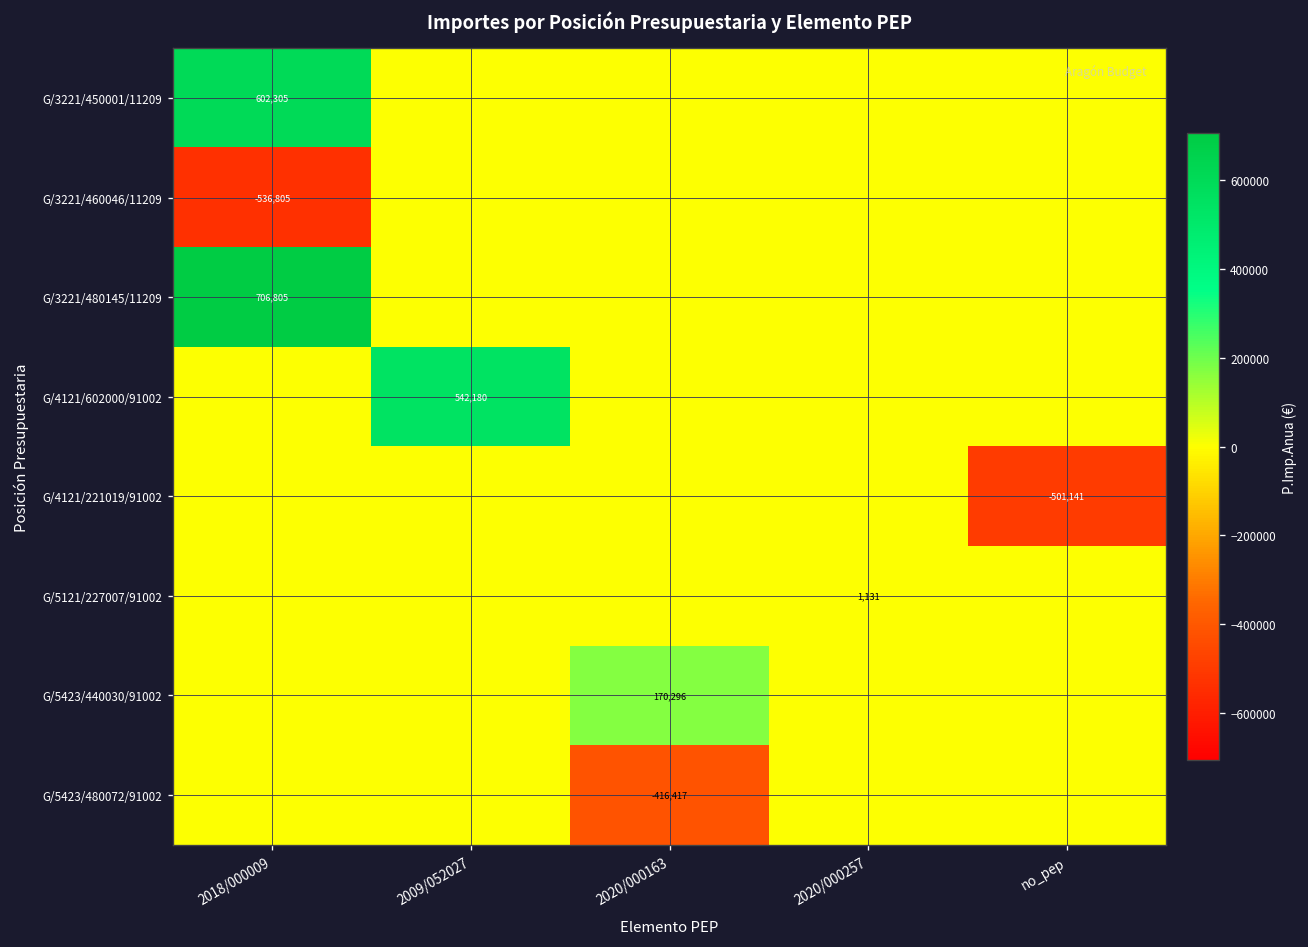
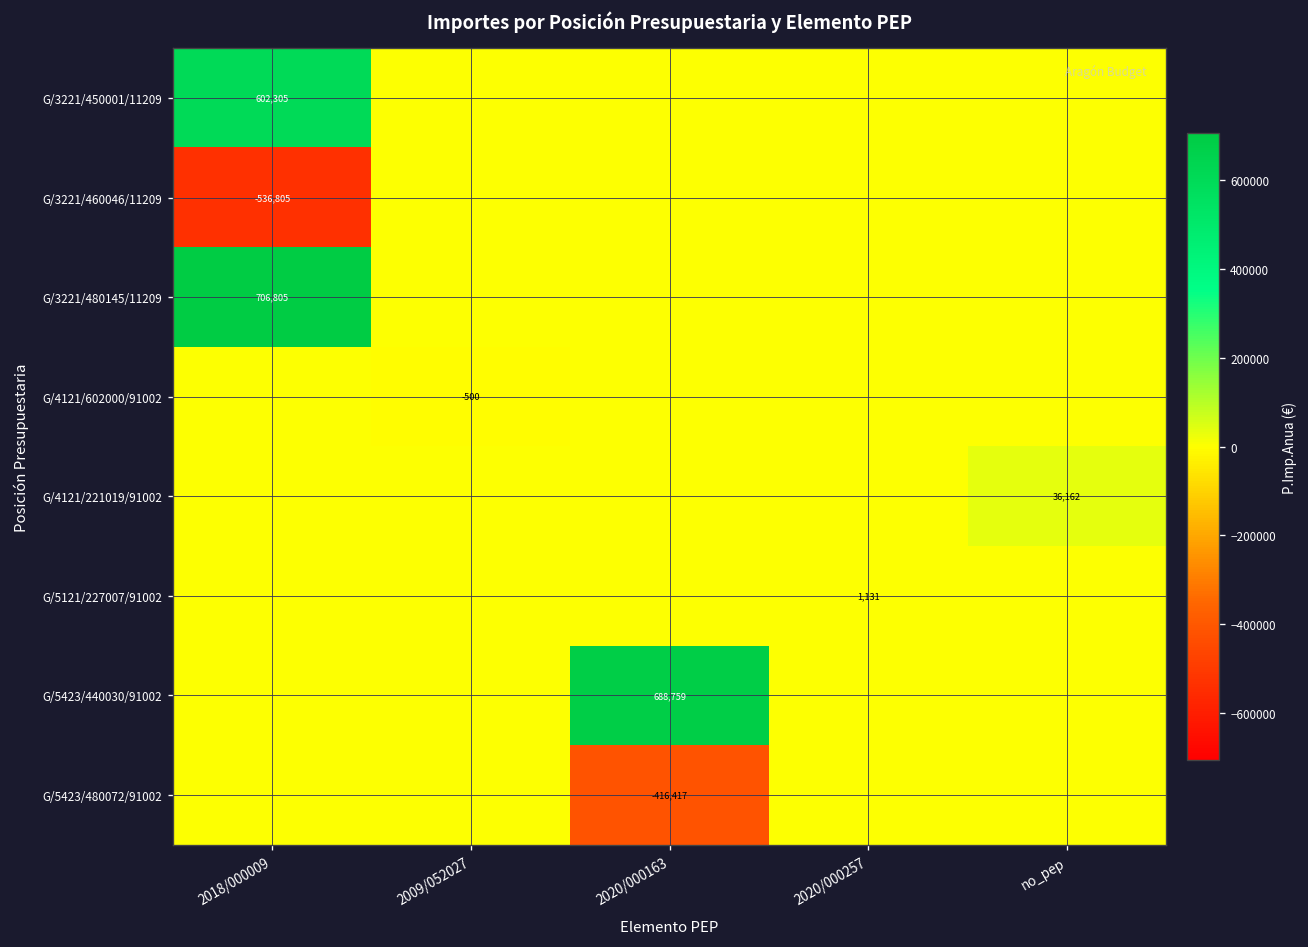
  {
    "G/3221/450001/11209": {
      "2018/000009": "602,305"
    },
    "G/3221/460046/11209": {
      "2018/000009": "-536,805"
    },
    "G/3221/480145/11209": {
      "2018/000009": "706,805"
    },
    "G/4121/602000/91002": {
-     "2009/052027": "542,180"
+     "2009/052027": "-500"
    },
    "G/4121/221019/91002": {
-     "no_pep": "-501,141"
+     "no_pep": "36,162"
    },
    "G/5121/227007/91002": {
      "2020/000257": "1,131"
    },
    "G/5423/440030/91002": {
-     "2020/000163": "170,296"
+     "2020/000163": "688,759"
    },
    "G/5423/480072/91002": {
      "2020/000163": "-416,417"
    }
  }
